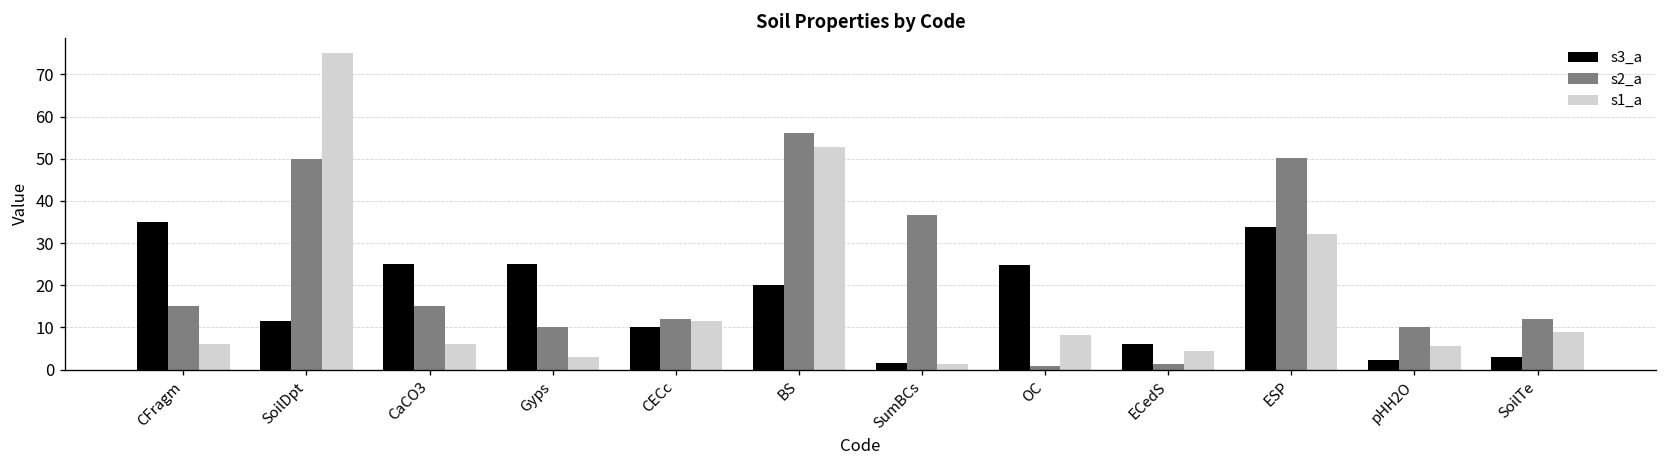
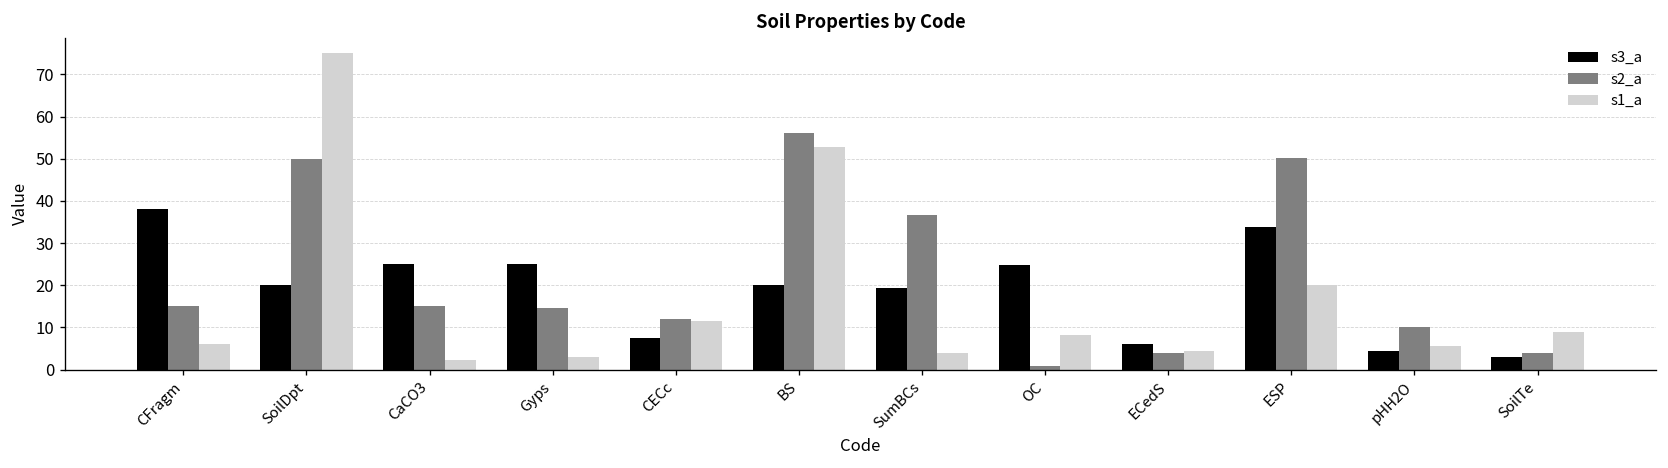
  {
    "s3_a": {
-     "CFragm": 35,
-     "SoilDpt": 12,
+     "CFragm": 38,
+     "SoilDpt": 20,
      "CaCO3": 25,
      "Gyps": 25,
-     "CECc": 10,
+     "CECc": 7,
      "BS": 20,
-     "SumBCs": 2,
+     "SumBCs": 19,
      "OC": 25,
      "ECedS": 6,
      "ESP": 34,
-     "pHH2O": 2,
+     "pHH2O": 5,
      "SoilTe": 3
    },
    "s2_a": {
      "CFragm": 15,
      "SoilDpt": 50,
      "CaCO3": 15,
-     "Gyps": 10,
+     "Gyps": 15,
      "CECc": 12,
      "BS": 56,
      "SumBCs": 37,
      "OC": 1,
-     "ECedS": 1,
+     "ECedS": 4,
      "ESP": 50,
      "pHH2O": 10,
-     "SoilTe": 12
+     "SoilTe": 4
    },
    "s1_a": {
      "CFragm": 6,
      "SoilDpt": 75,
-     "CaCO3": 6,
+     "CaCO3": 2,
      "Gyps": 3,
      "CECc": 12,
      "BS": 53,
-     "SumBCs": 1,
+     "SumBCs": 4,
      "OC": 8,
      "ECedS": 5,
-     "ESP": 32,
+     "ESP": 20,
      "pHH2O": 6,
      "SoilTe": 9
    }
  }
